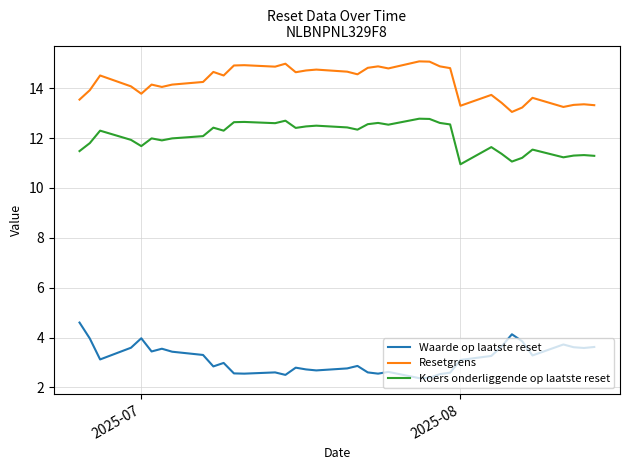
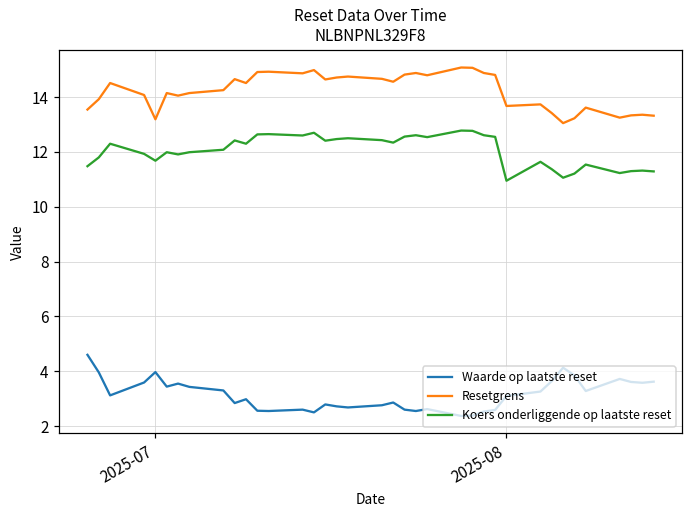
  {
    "Waarde op laatste reset": {
      "2025-07": 4.0
    },
    "Resetgrens": {
-     "2025-07": 13.8,
-     "2025-08": 13.3
+     "2025-07": 13.2,
+     "2025-08": 13.7
    },
    "Koers onderliggende op laatste reset": {
      "2025-07": 11.7,
      "2025-08": 11.0
    }
  }
